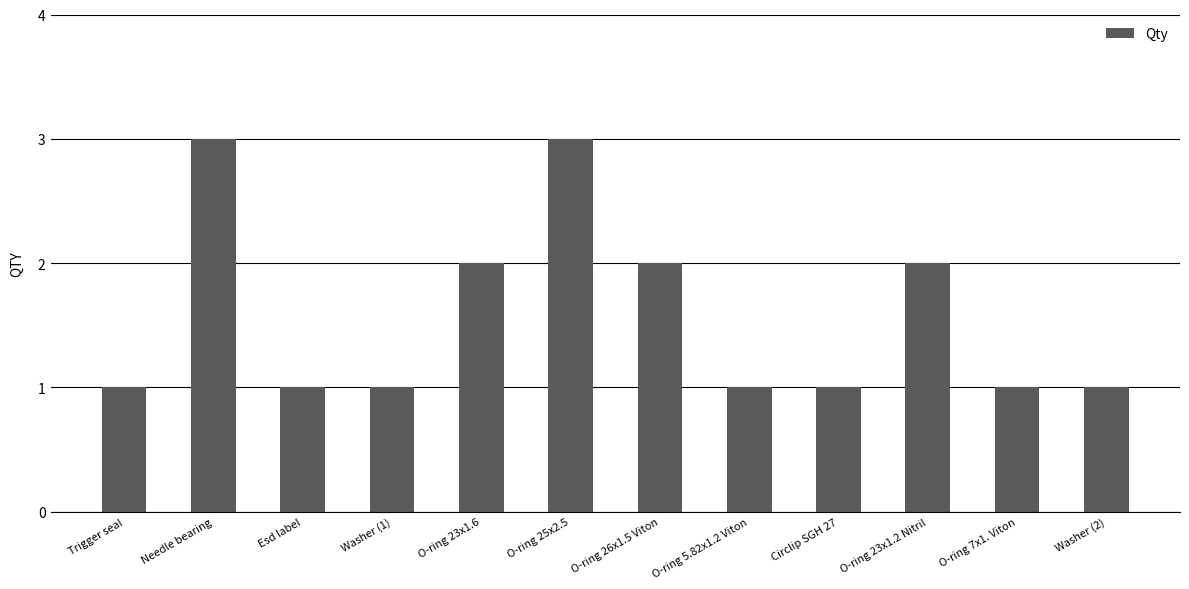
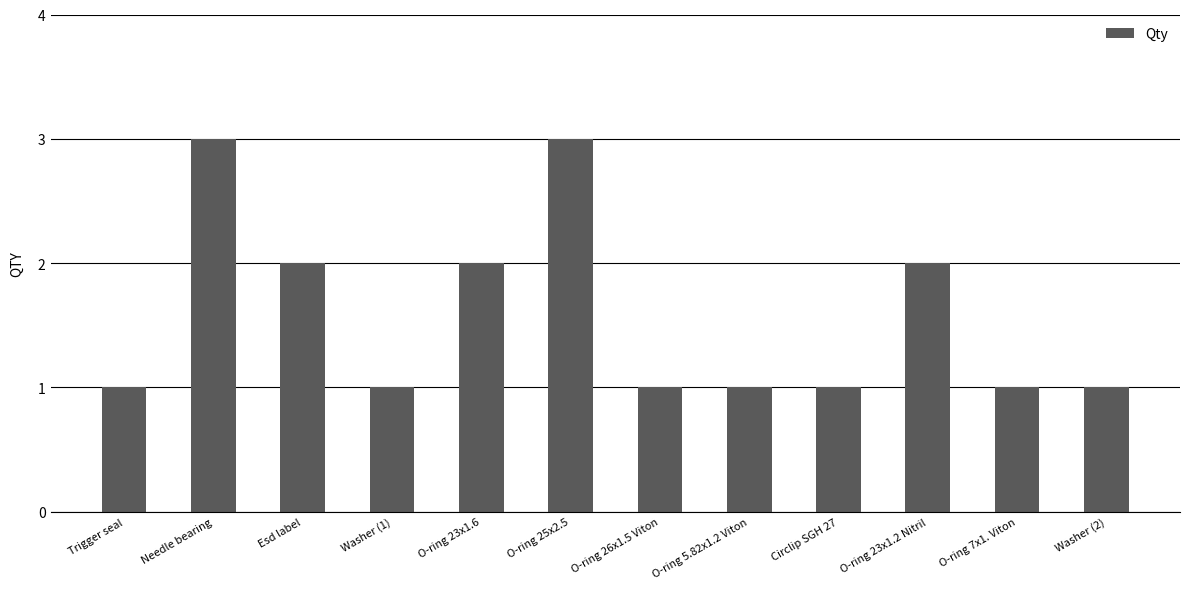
  {
    "Trigger seal": 1,
    "Needle bearing": 3,
-   "Esd label": 1,
+   "Esd label": 2,
    "Washer (1)": 1,
    "O-ring 23x1.6": 2,
    "O-ring 25x2.5": 3,
-   "O-ring 26x1.5 Viton": 2,
+   "O-ring 26x1.5 Viton": 1,
    "O-ring 5.82x1.2 Viton": 1,
    "Circlip SGH 27": 1,
    "O-ring 23x1.2 Nitril": 2,
    "O-ring 7x1. Viton": 1,
    "Washer (2)": 1
  }
